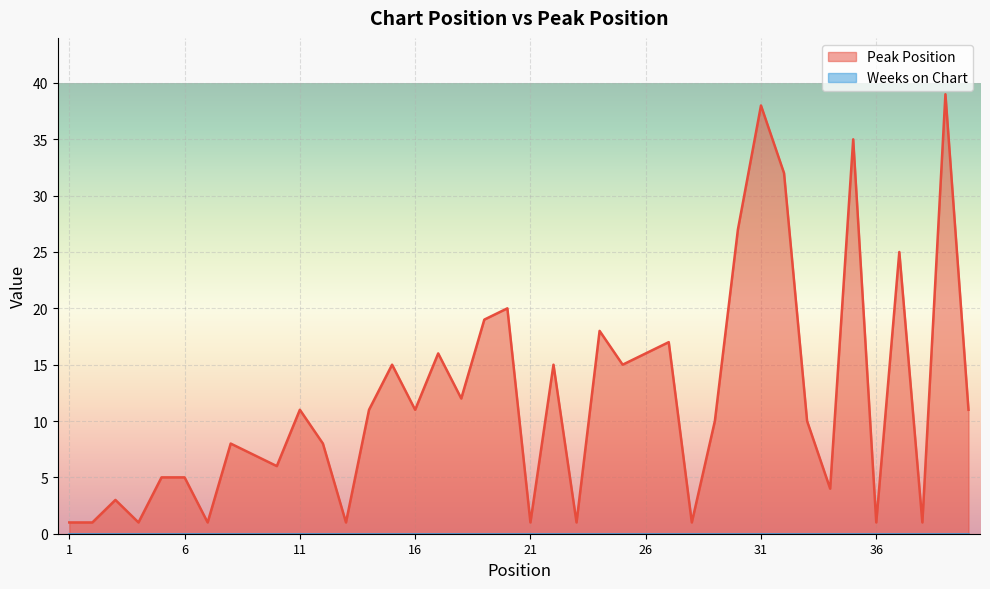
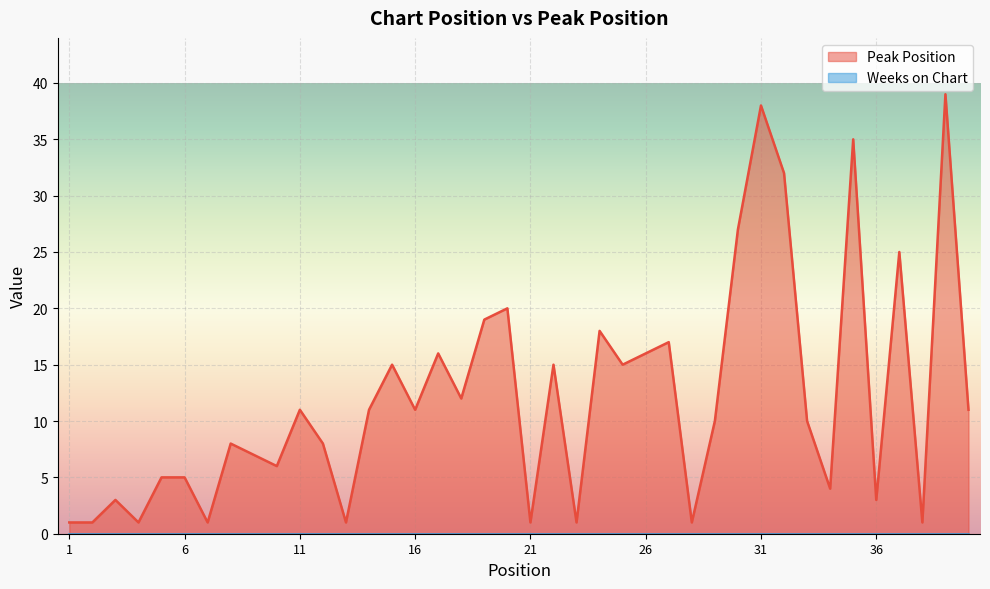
  {
    "Peak Position": {
      "1": 1,
      "6": 5,
      "11": 11,
      "16": 11,
      "21": 1,
      "26": 16,
      "31": 38,
-     "36": 1
+     "36": 3
    },
    "Weeks on Chart": {
      "1": 0,
      "6": 0,
      "11": 0,
      "16": 0,
      "21": 0,
      "26": 0,
      "31": 0,
      "36": 0
    }
  }
